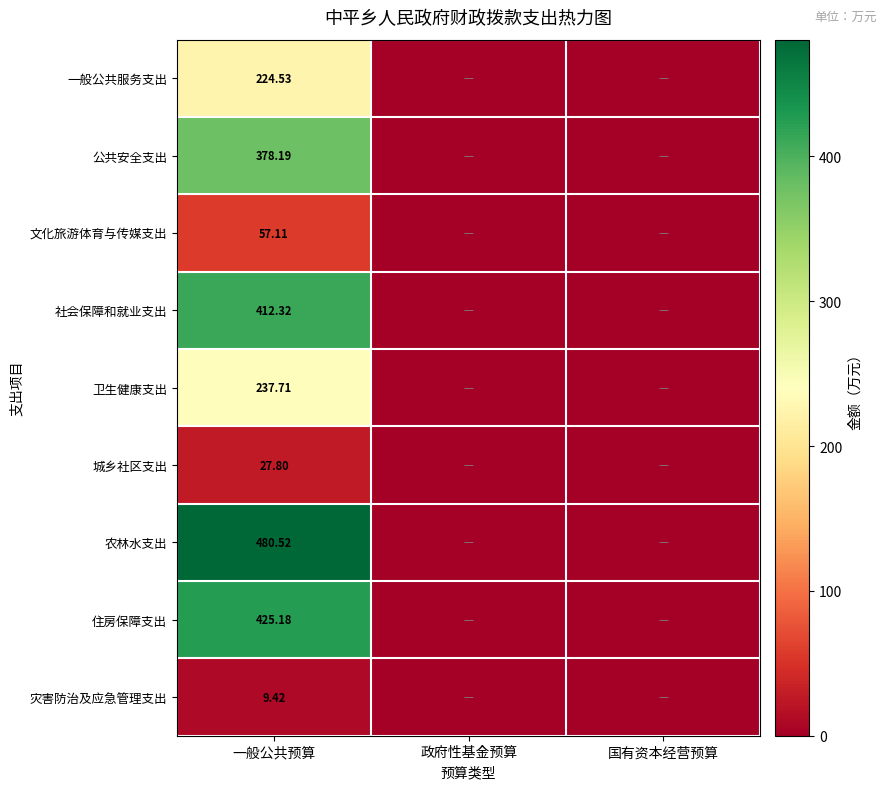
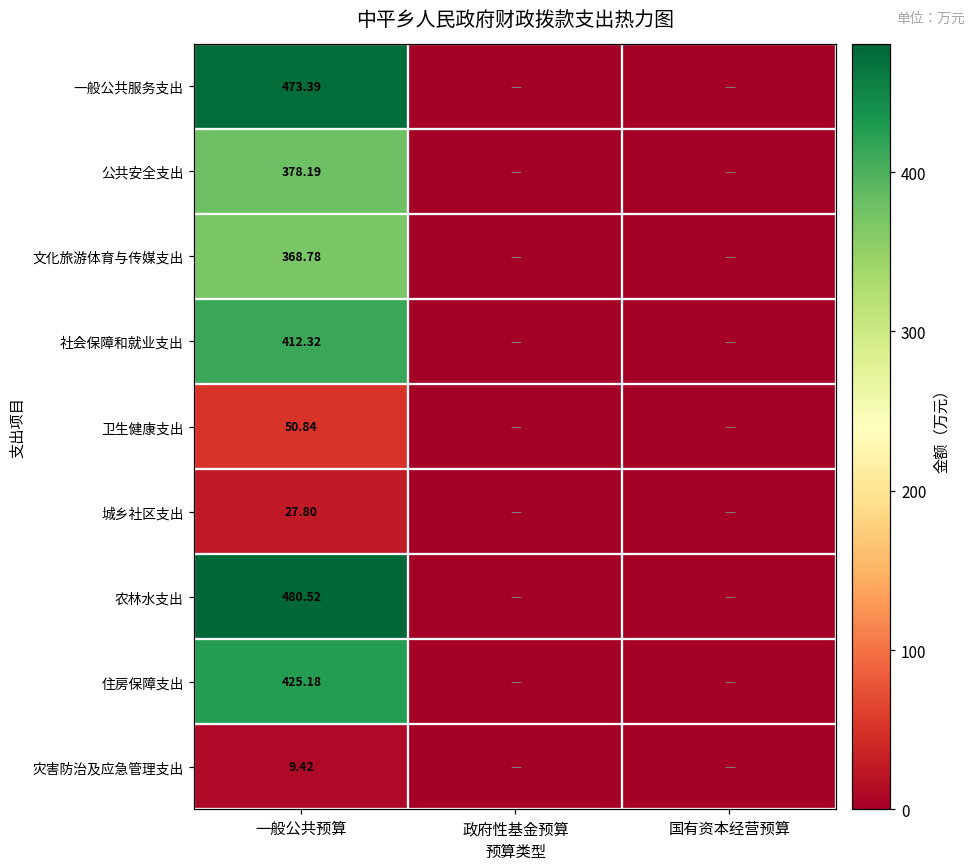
  {
    "一般公共服务支出": {
-     "一般公共预算": 224.53
+     "一般公共预算": 473.39
    },
    "公共安全支出": {
      "一般公共预算": 378.19
    },
    "文化旅游体育与传媒支出": {
-     "一般公共预算": 57.11
+     "一般公共预算": 368.78
    },
    "社会保障和就业支出": {
      "一般公共预算": 412.32
    },
    "卫生健康支出": {
-     "一般公共预算": 237.71
+     "一般公共预算": 50.84
    },
    "城乡社区支出": {
      "一般公共预算": 27.80
    },
    "农林水支出": {
      "一般公共预算": 480.52
    },
    "住房保障支出": {
      "一般公共预算": 425.18
    },
    "灾害防治及应急管理支出": {
      "一般公共预算": 9.42
    }
  }
